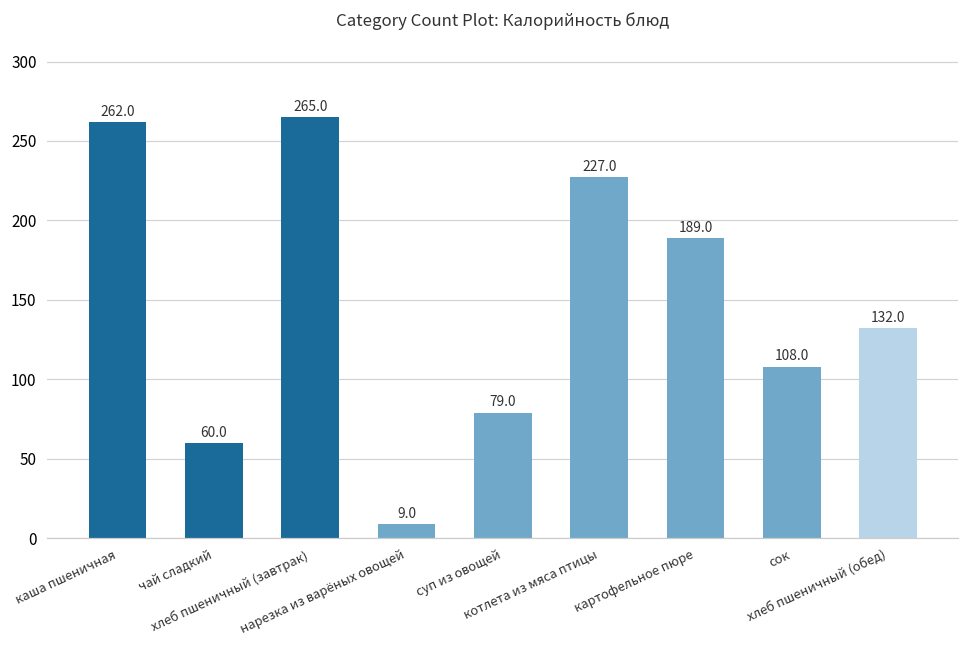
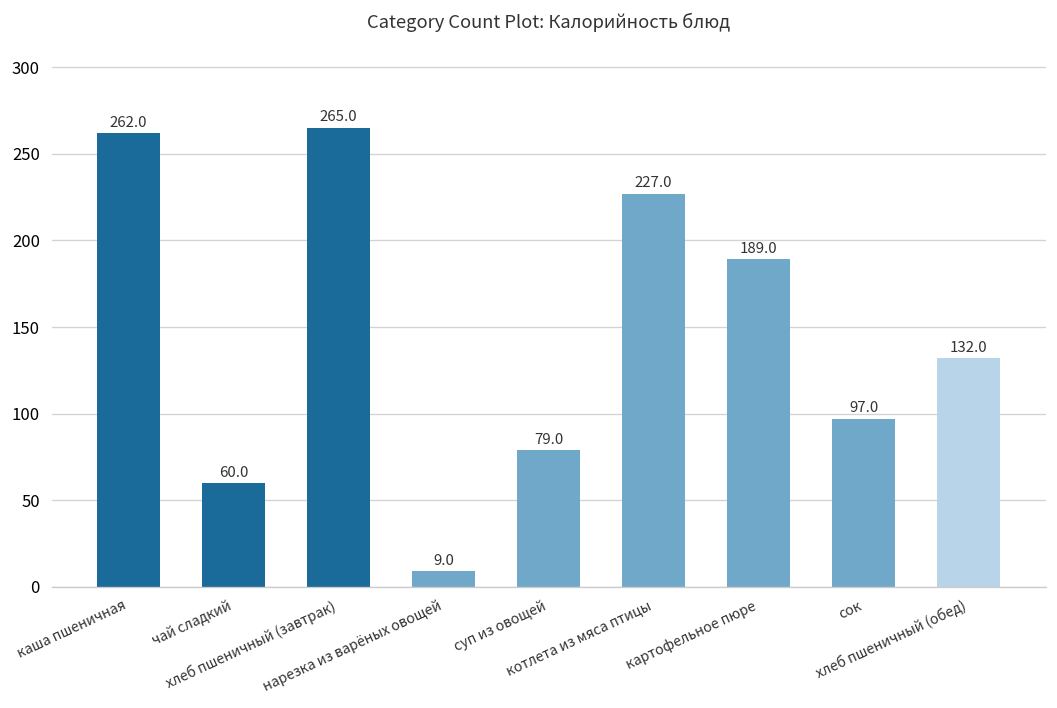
  {
    "каша пшеничная": 262.0,
    "чай сладкий": 60.0,
    "хлеб пшеничный (завтрак)": 265.0,
    "нарезка из варёных овощей": 9.0,
    "суп из овощей": 79.0,
    "котлета из мяса птицы": 227.0,
    "картофельное пюре": 189.0,
-   "сок": 108.0,
+   "сок": 97.0,
    "хлеб пшеничный (обед)": 132.0
  }
